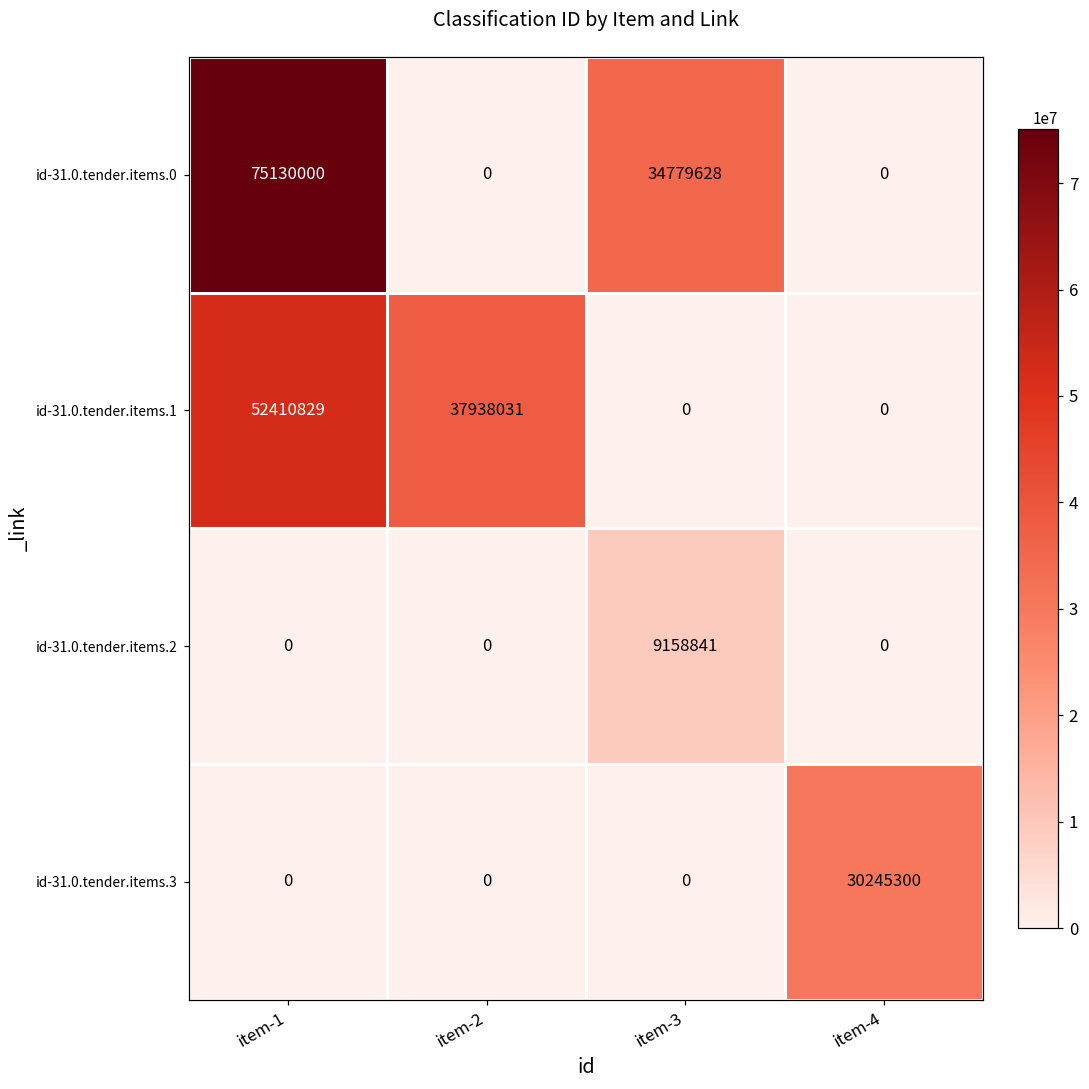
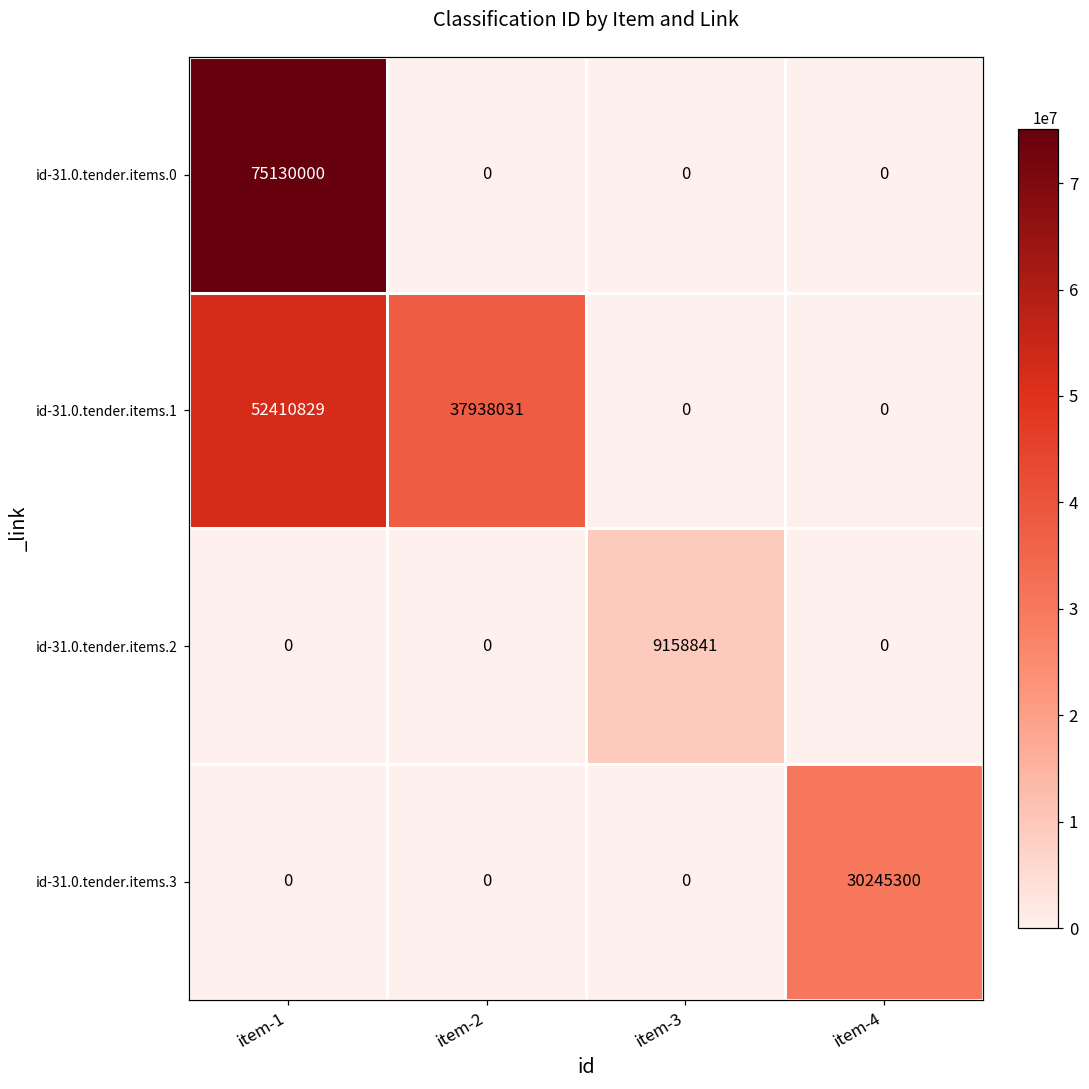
  {
    "id-31.0.tender.items.0": {
      "item-1": 75130000,
      "item-2": 0,
-     "item-3": 34779628,
+     "item-3": 0,
      "item-4": 0
    },
    "id-31.0.tender.items.1": {
      "item-1": 52410829,
      "item-2": 37938031,
      "item-3": 0,
      "item-4": 0
    },
    "id-31.0.tender.items.2": {
      "item-1": 0,
      "item-2": 0,
      "item-3": 9158841,
      "item-4": 0
    },
    "id-31.0.tender.items.3": {
      "item-1": 0,
      "item-2": 0,
      "item-3": 0,
      "item-4": 30245300
    }
  }
